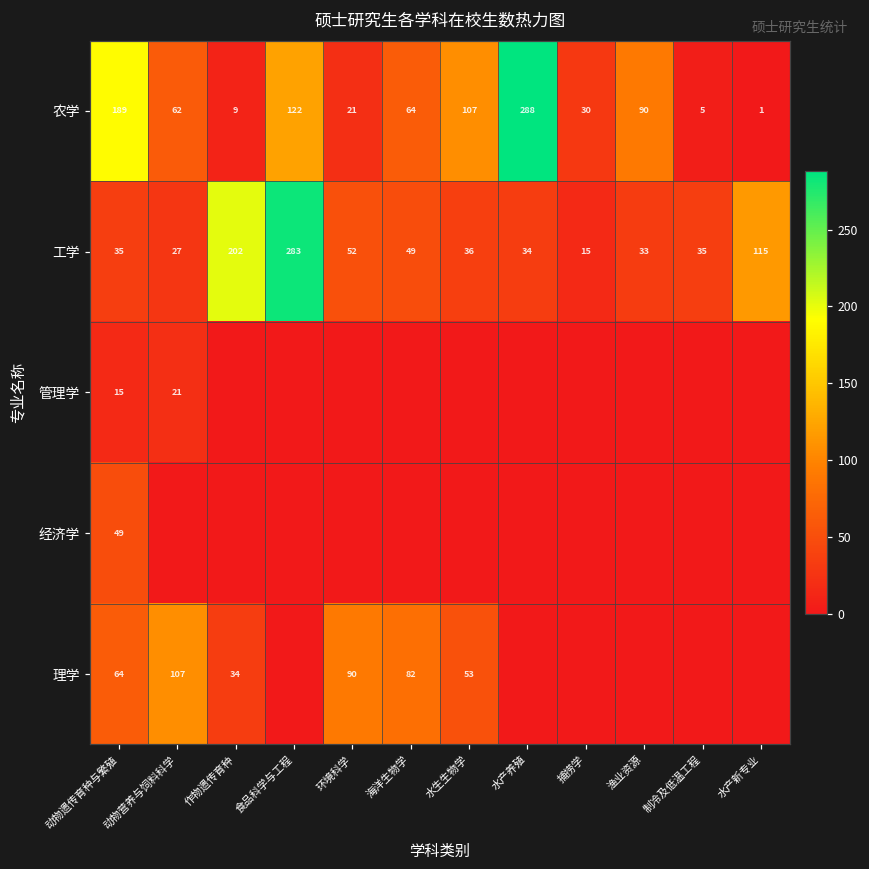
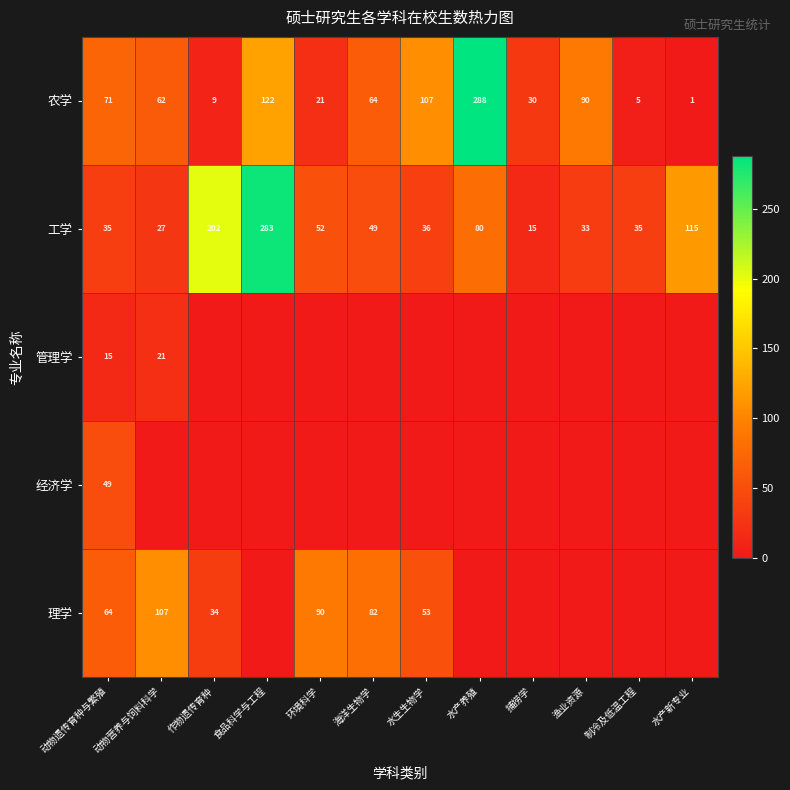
  {
    "农学": {
-     "动物遗传育种与繁殖": 189,
+     "动物遗传育种与繁殖": 71,
      "动物营养与饲料科学": 62,
      "作物遗传育种": 9,
      "食品科学与工程": 122,
      "环境科学": 21,
      "海洋生物学": 64,
      "水生生物学": 107,
      "水产养殖": 288,
      "捕捞学": 30,
      "渔业资源": 90,
      "制冷及低温工程": 5,
      "水产新专业": 1
    },
    "工学": {
      "动物遗传育种与繁殖": 35,
      "动物营养与饲料科学": 27,
      "作物遗传育种": 202,
      "食品科学与工程": 283,
      "环境科学": 52,
      "海洋生物学": 49,
      "水生生物学": 36,
-     "水产养殖": 34,
+     "水产养殖": 80,
      "捕捞学": 15,
      "渔业资源": 33,
      "制冷及低温工程": 35,
      "水产新专业": 115
    },
    "管理学": {
      "动物遗传育种与繁殖": 15,
      "动物营养与饲料科学": 21
    },
    "经济学": {
      "动物遗传育种与繁殖": 49
    },
    "理学": {
      "动物遗传育种与繁殖": 64,
      "动物营养与饲料科学": 107,
      "作物遗传育种": 34,
      "环境科学": 90,
      "海洋生物学": 82,
      "水生生物学": 53
    }
  }
